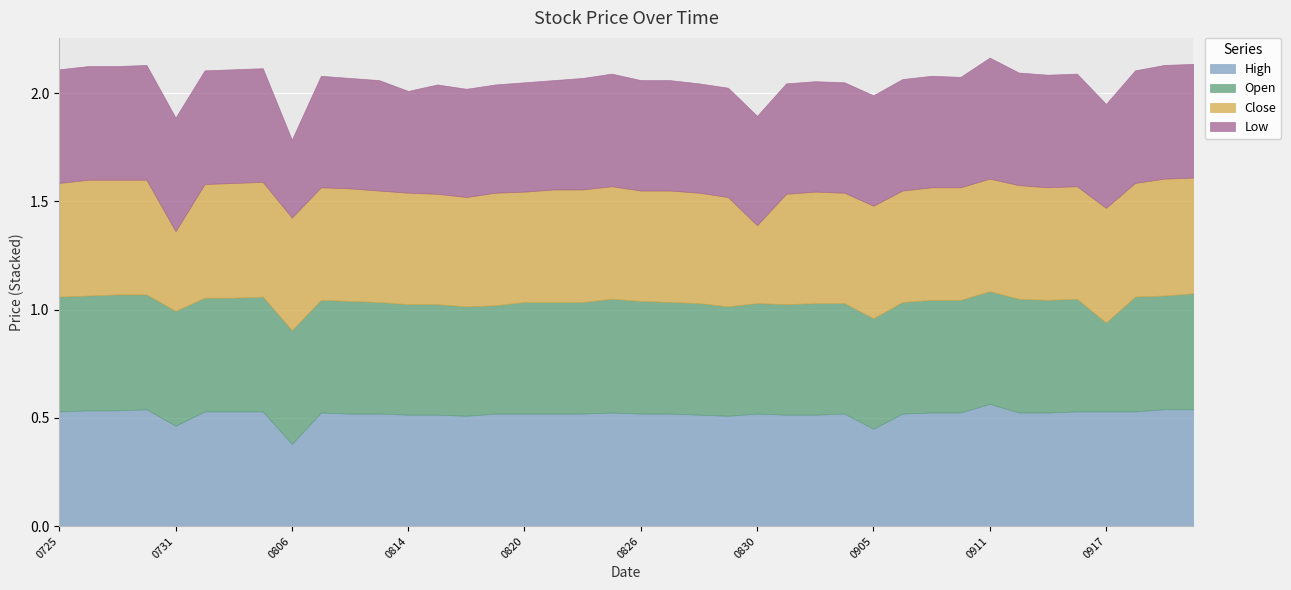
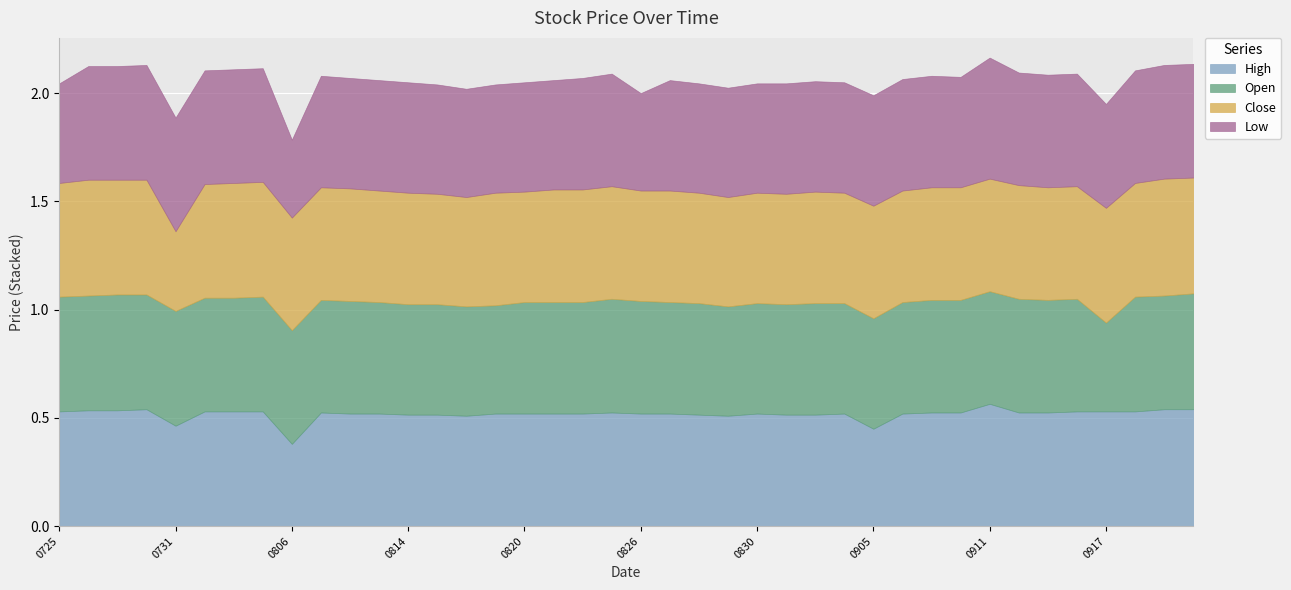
  {
    "High": {
      "0725": 0.53,
      "0731": 0.46,
      "0806": 0.38,
      "0814": 0.52,
      "0820": 0.52,
      "0826": 0.52,
      "0830": 0.52,
      "0905": 0.45,
      "0911": 0.57,
      "0917": 0.53
    },
    "Open": {
      "0725": 0.53,
      "0731": 0.53,
      "0806": 0.53,
      "0814": 0.51,
      "0820": 0.52,
      "0826": 0.52,
      "0830": 0.51,
      "0905": 0.51,
      "0911": 0.52,
      "0917": 0.41
    },
    "Close": {
      "0725": 0.52,
      "0731": 0.37,
      "0806": 0.52,
      "0814": 0.52,
      "0820": 0.51,
      "0826": 0.51,
-     "0830": 0.36,
+     "0830": 0.51,
      "0905": 0.52,
      "0911": 0.52,
      "0917": 0.53
    },
    "Low": {
-     "0725": 0.52,
+     "0725": 0.46,
      "0731": 0.52,
      "0806": 0.36,
-     "0814": 0.47,
+     "0814": 0.51,
      "0820": 0.51,
-     "0826": 0.51,
+     "0826": 0.45,
      "0830": 0.50,
      "0905": 0.51,
      "0911": 0.56,
      "0917": 0.48
    }
  }
